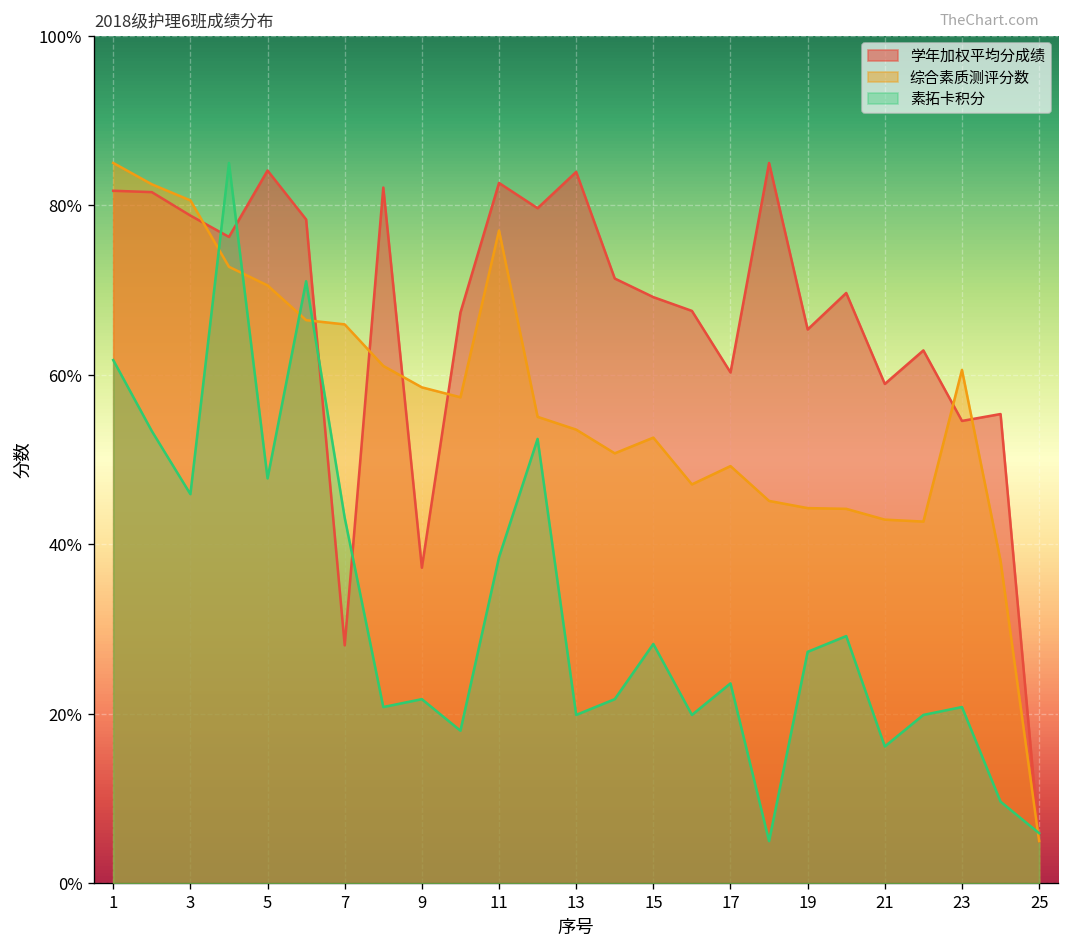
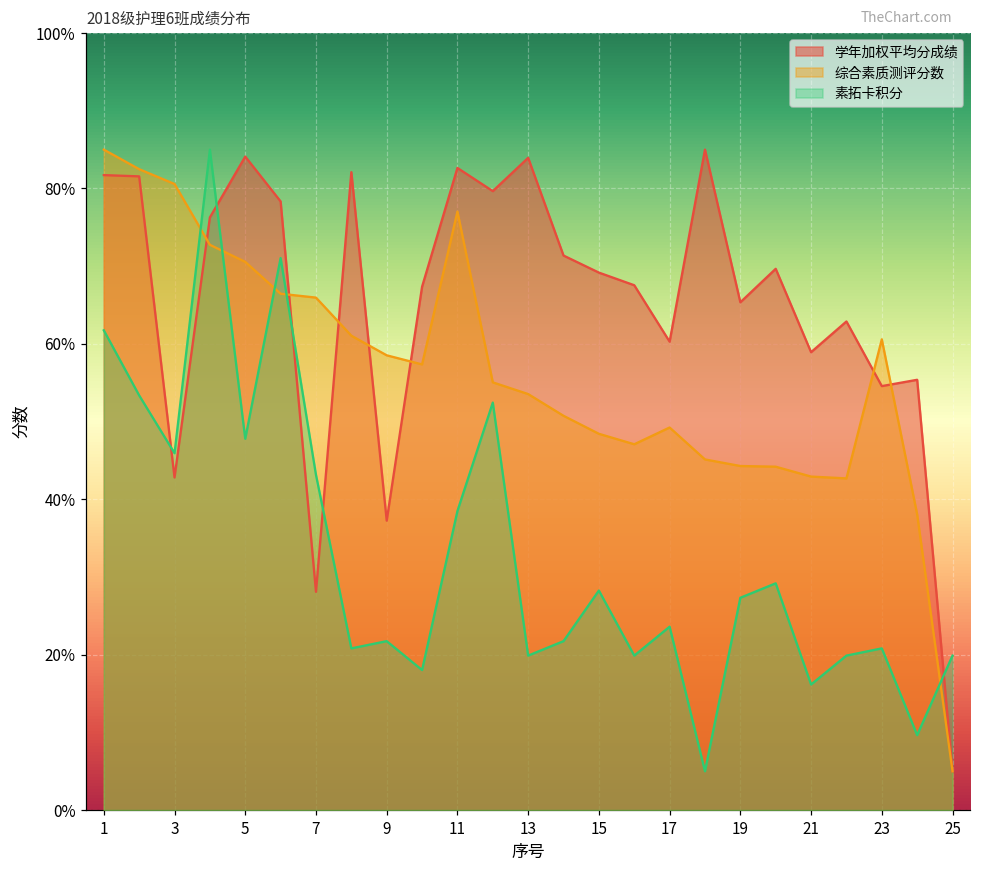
  {
    "学年加权平均分成绩": {
      "1": "82%",
-     "3": "79%",
+     "3": "43%",
      "5": "84%",
      "7": "28%",
      "9": "37%",
      "11": "83%",
      "13": "84%",
      "15": "69%",
      "17": "60%",
      "19": "65%",
      "21": "59%",
      "23": "55%"
    },
    "综合素质测评分数": {
      "1": "85%",
      "3": "81%",
      "5": "71%",
      "7": "66%",
      "9": "59%",
      "11": "77%",
      "13": "54%",
-     "15": "53%",
+     "15": "48%",
      "17": "49%",
      "19": "44%",
      "21": "43%",
      "23": "61%"
    },
    "素拓卡积分": {
      "1": "62%",
      "3": "46%",
      "5": "48%",
      "7": "43%",
      "9": "22%",
      "11": "38%",
      "13": "20%",
      "15": "28%",
      "17": "24%",
      "19": "27%",
      "21": "16%",
      "23": "21%",
-     "25": "6%"
+     "25": "20%"
    }
  }
